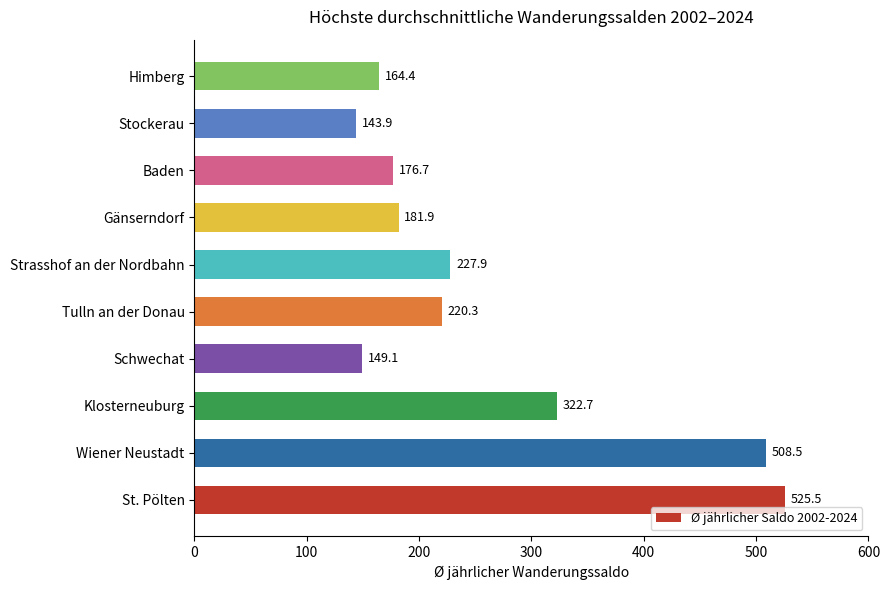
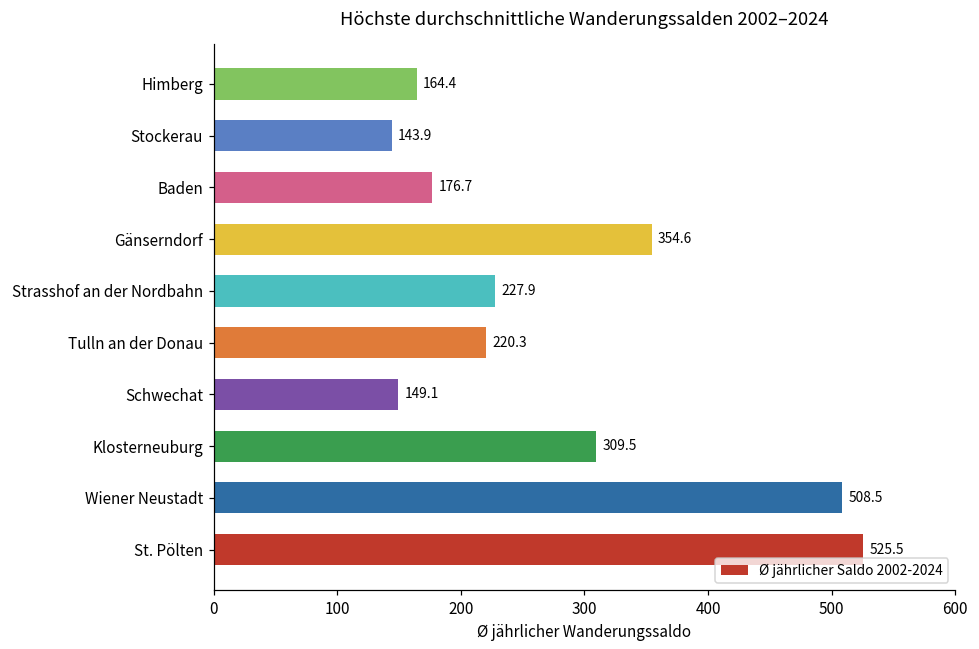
  {
    "Himberg": 164.4,
    "Stockerau": 143.9,
    "Baden": 176.7,
-   "Gänserndorf": 181.9,
+   "Gänserndorf": 354.6,
    "Strasshof an der Nordbahn": 227.9,
    "Tulln an der Donau": 220.3,
    "Schwechat": 149.1,
-   "Klosterneuburg": 322.7,
+   "Klosterneuburg": 309.5,
    "Wiener Neustadt": 508.5,
    "St. Pölten": 525.5
  }
